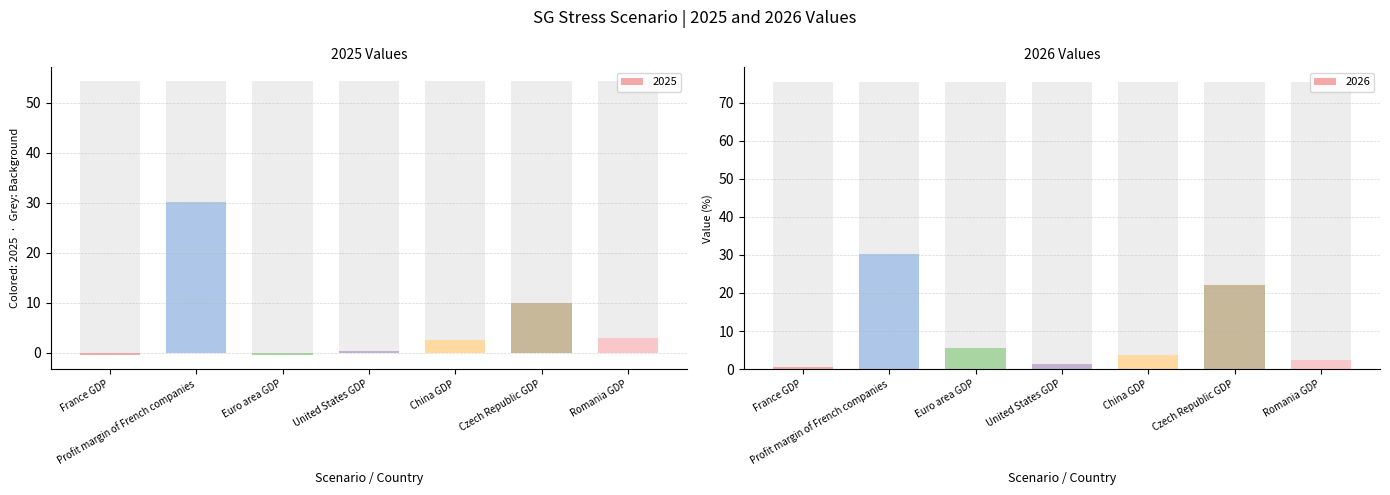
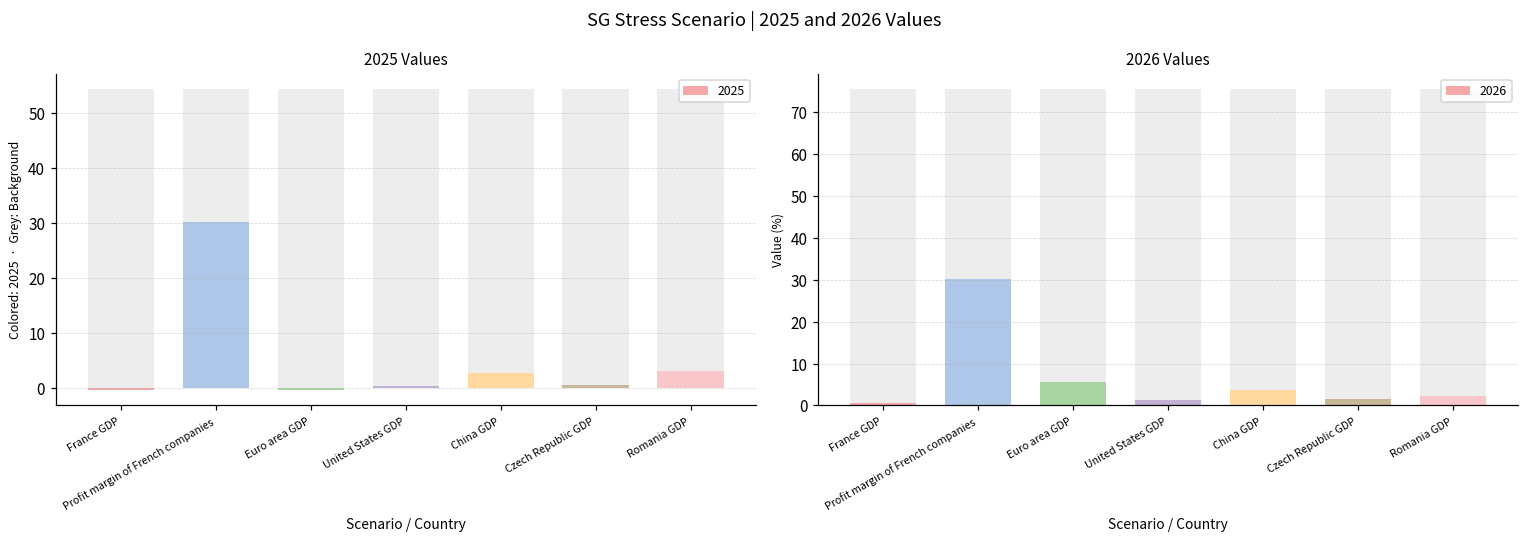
  {
    "2025 Values": {
      "2025": {
        "France GDP": -1,
        "Euro area GDP": -1,
-       "Czech Republic GDP": 10
+       "Czech Republic GDP": 1
      }
    },
    "2026 Values": {
      "2026": {
-       "Czech Republic GDP": 22
+       "Czech Republic GDP": 2
      }
    }
  }
